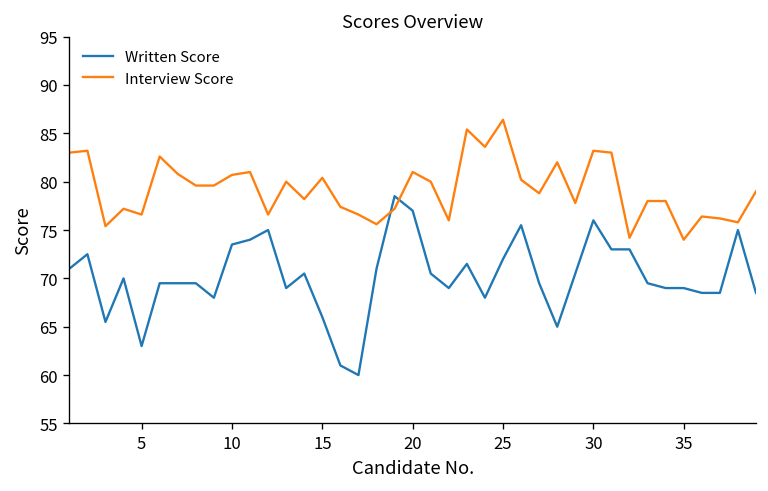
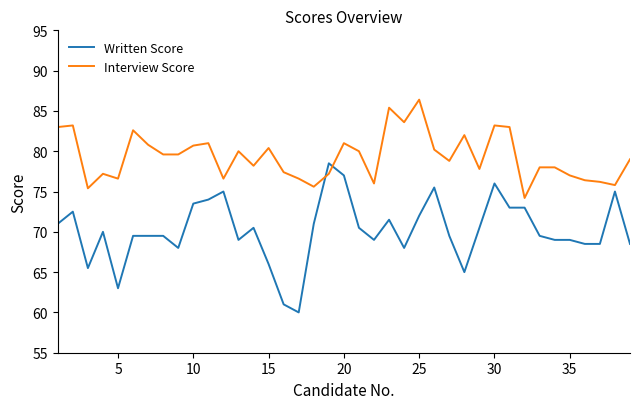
  {
    "Written Score": {
      "5": 63,
      "10": 74,
      "15": 66,
      "20": 77,
      "25": 72,
      "30": 76,
      "35": 69
    },
    "Interview Score": {
      "5": 77,
      "10": 81,
      "15": 80,
      "20": 81,
      "25": 86,
      "30": 83,
-     "35": 74
+     "35": 77
    }
  }
